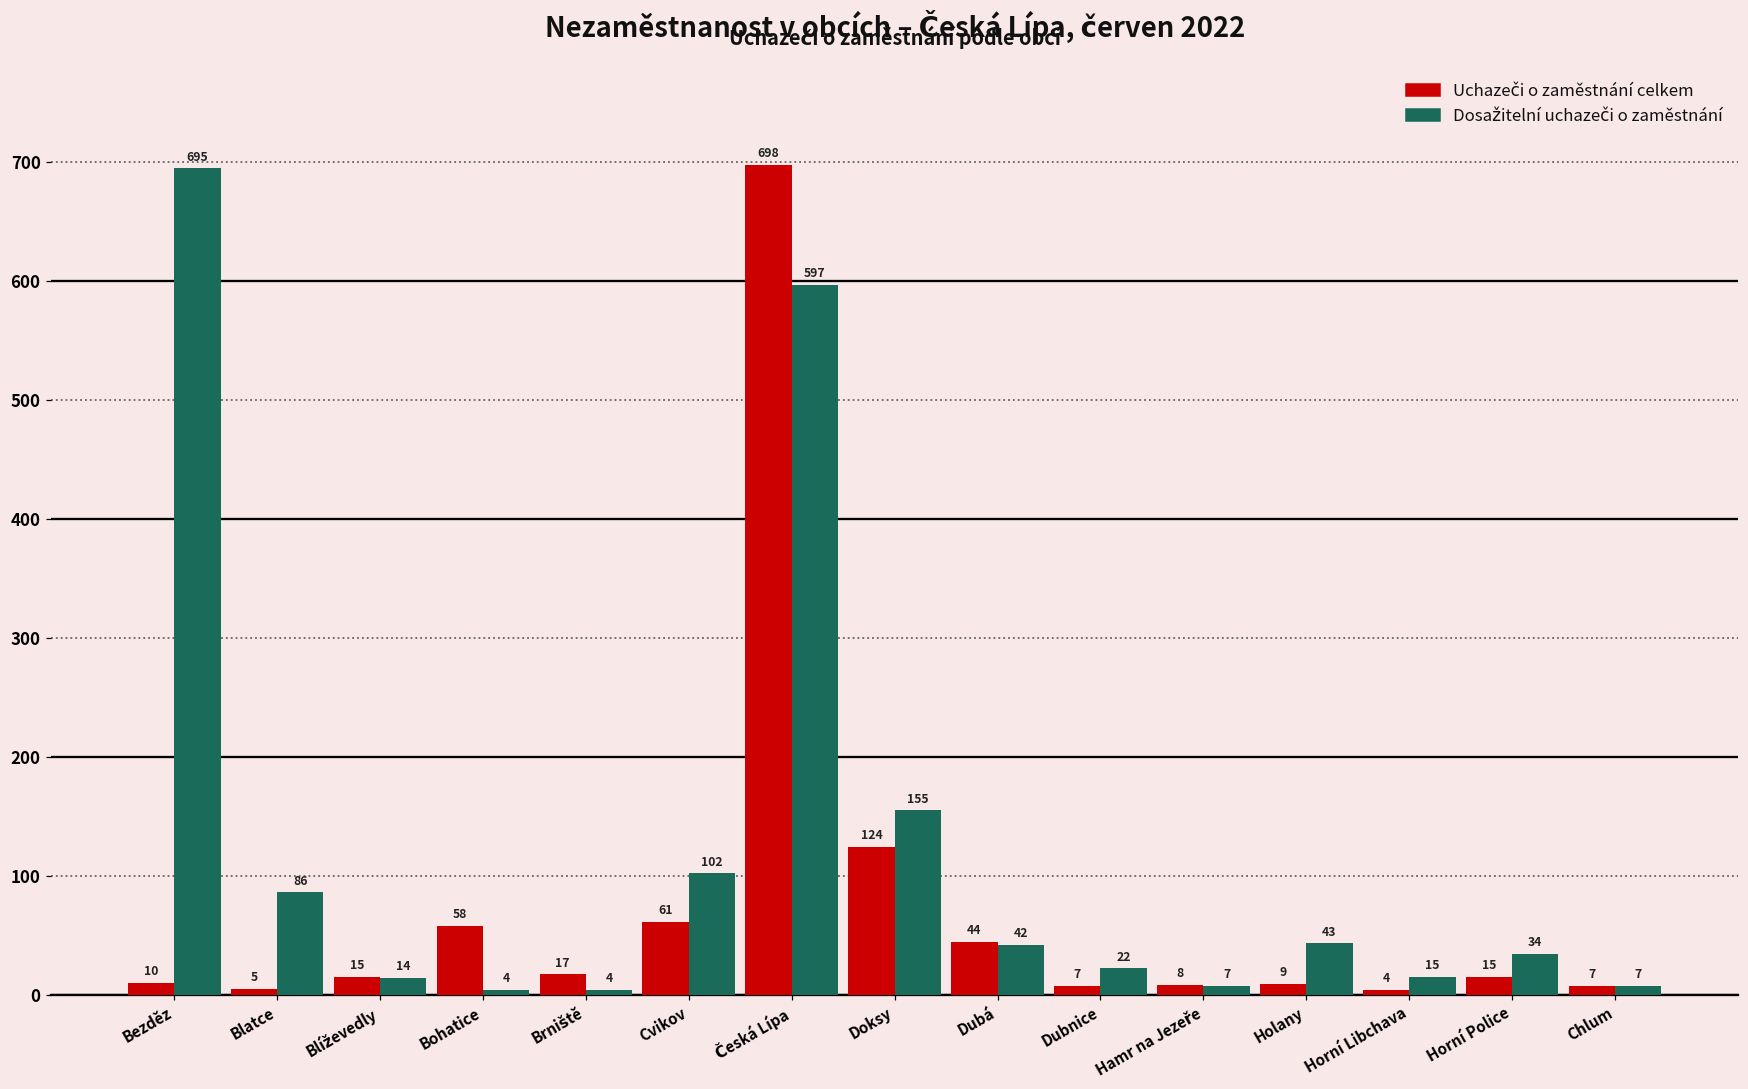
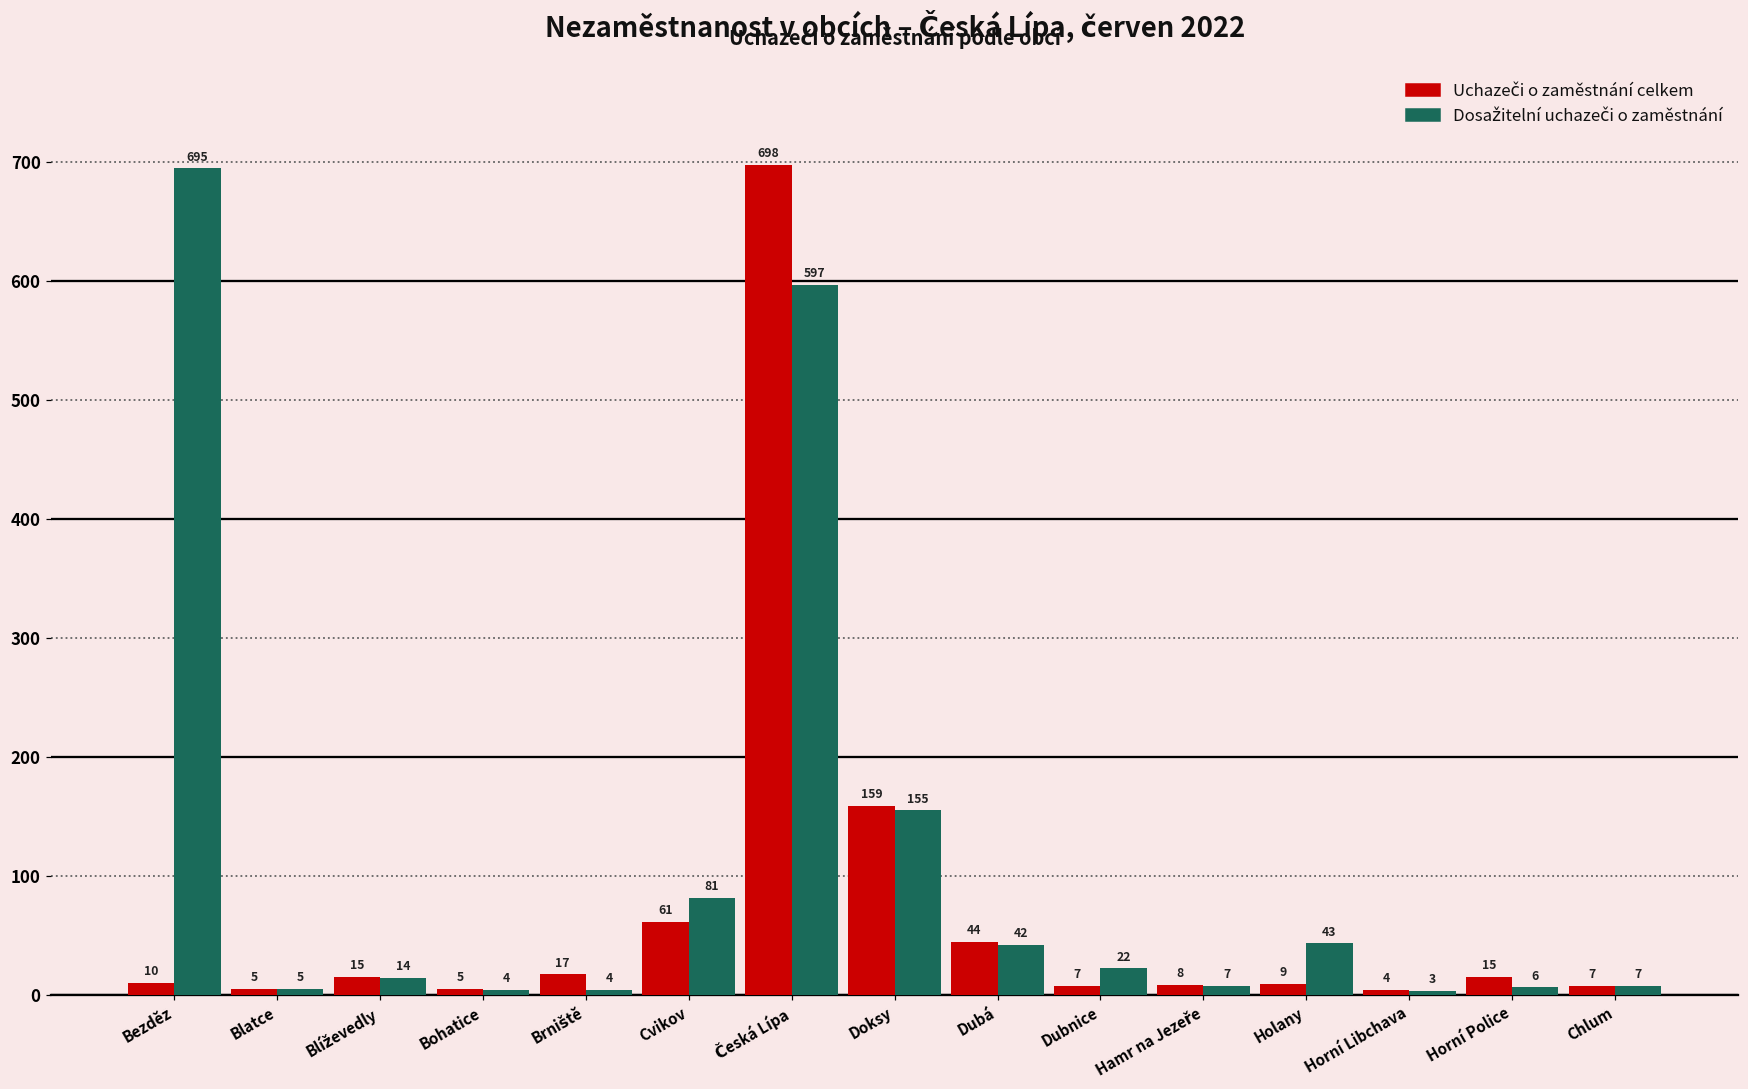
  {
    "Uchazeči o zaměstnání celkem": {
      "Bezděz": 10,
      "Blatce": 5,
      "Blíževedly": 15,
-     "Bohatice": 58,
+     "Bohatice": 5,
      "Brniště": 17,
      "Cvikov": 61,
      "Česká Lípa": 698,
-     "Doksy": 124,
+     "Doksy": 159,
      "Dubá": 44,
      "Dubnice": 7,
      "Hamr na Jezeře": 8,
      "Holany": 9,
      "Horní Libchava": 4,
      "Horní Police": 15,
      "Chlum": 7
    },
    "Dosažitelní uchazeči o zaměstnání": {
      "Bezděz": 695,
-     "Blatce": 86,
+     "Blatce": 5,
      "Blíževedly": 14,
      "Bohatice": 4,
      "Brniště": 4,
-     "Cvikov": 102,
+     "Cvikov": 81,
      "Česká Lípa": 597,
      "Doksy": 155,
      "Dubá": 42,
      "Dubnice": 22,
      "Hamr na Jezeře": 7,
      "Holany": 43,
-     "Horní Libchava": 15,
-     "Horní Police": 34,
+     "Horní Libchava": 3,
+     "Horní Police": 6,
      "Chlum": 7
    }
  }
